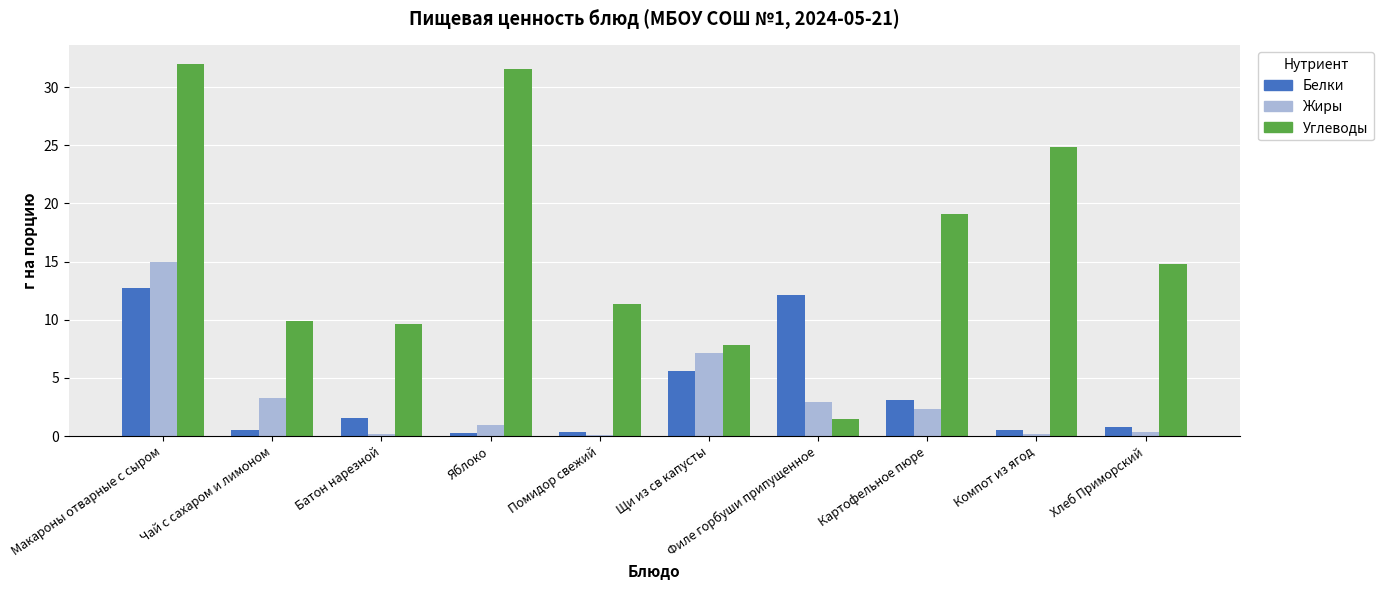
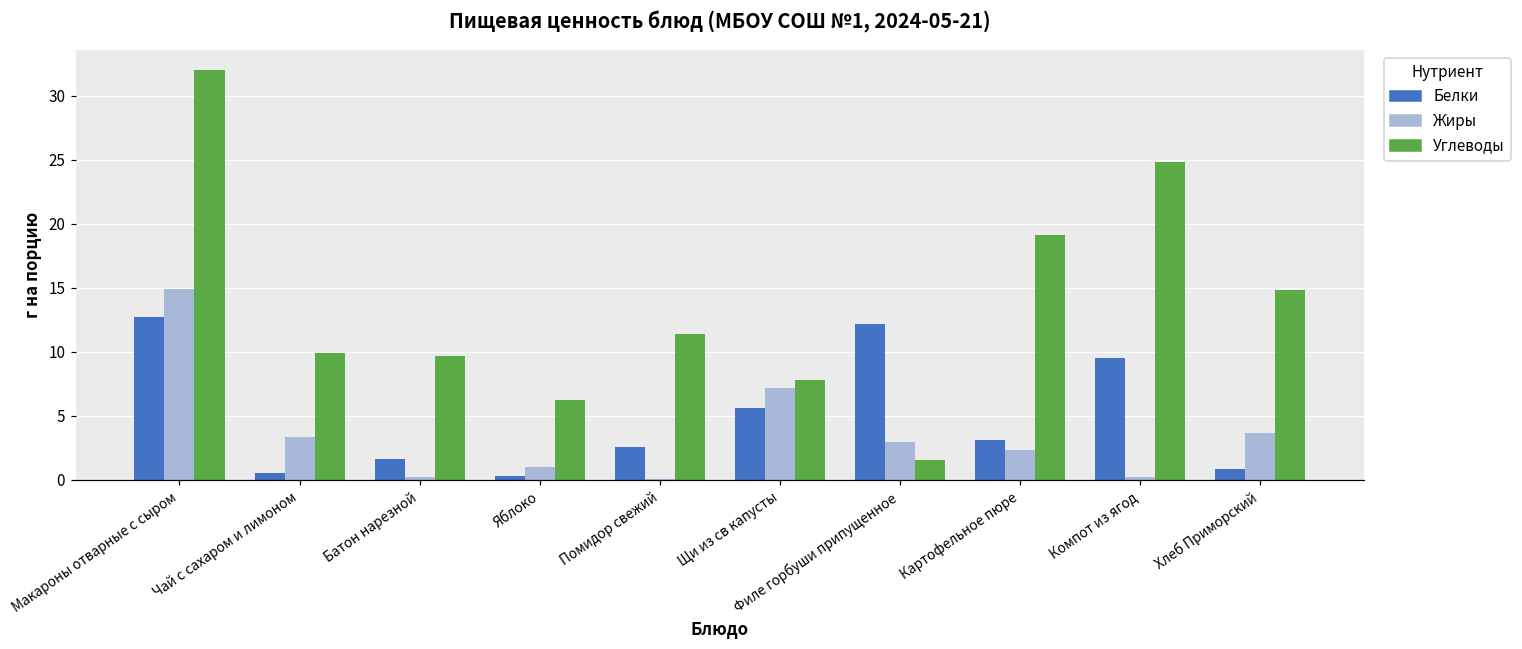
  {
    "Белки": {
      "Макароны отварные с сыром": 12.7,
      "Чай с сахаром и лимоном": 0.5,
      "Батон нарезной": 1.6,
      "Яблоко": 0.3,
-     "Помидор свежий": 0.4,
+     "Помидор свежий": 2.6,
      "Щи из св капусты": 5.6,
      "Филе горбуши припущенное": 12.1,
      "Картофельное пюре": 3.1,
-     "Компот из ягод": 0.5,
+     "Компот из ягод": 9.5,
      "Хлеб Приморский": 0.8
    },
    "Жиры": {
      "Макароны отварные с сыром": 14.9,
      "Чай с сахаром и лимоном": 3.3,
      "Яблоко": 1.0,
      "Щи из св капусты": 7.2,
      "Филе горбуши припущенное": 2.9,
      "Картофельное пюре": 2.3,
-     "Хлеб Приморский": 0.3
+     "Хлеб Приморский": 3.6
    },
    "Углеводы": {
      "Макароны отварные с сыром": 32.0,
      "Чай с сахаром и лимоном": 9.9,
      "Батон нарезной": 9.7,
-     "Яблоко": 31.6,
+     "Яблоко": 6.3,
      "Помидор свежий": 11.4,
      "Щи из св капусты": 7.8,
      "Филе горбуши припущенное": 1.5,
      "Картофельное пюре": 19.1,
      "Компот из ягод": 24.8,
      "Хлеб Приморский": 14.8
    }
  }
